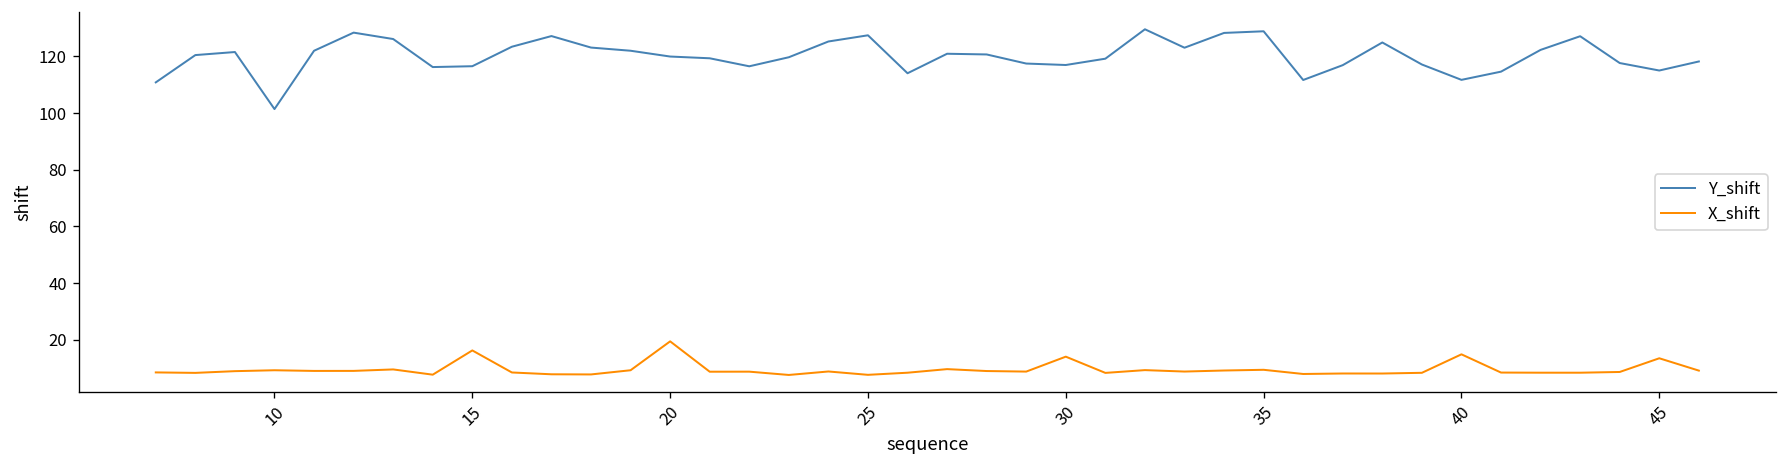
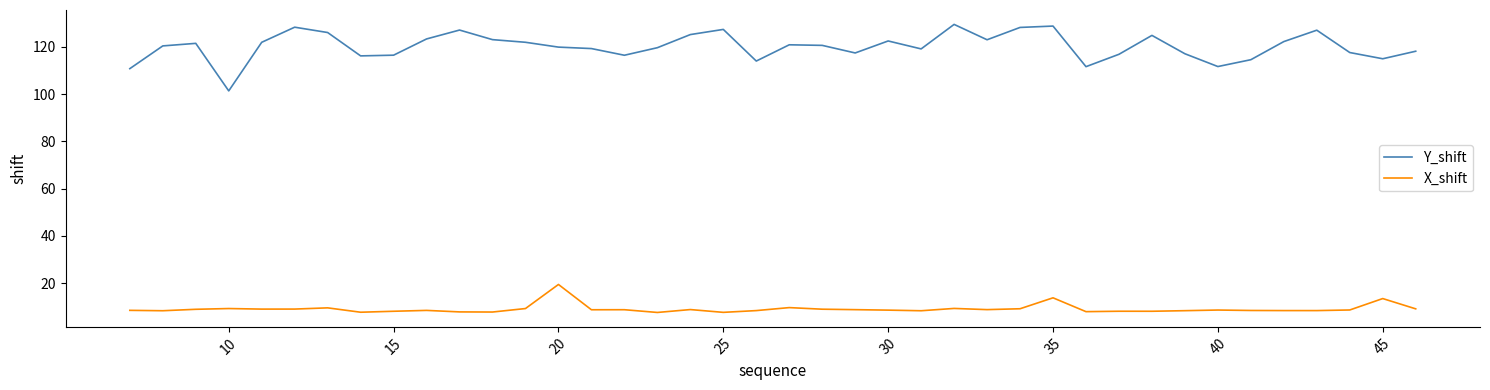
  {
    "Y_shift": {
      "10": 101,
      "15": 117,
      "20": 120,
      "25": 127,
-     "30": 117,
+     "30": 123,
      "35": 129,
      "40": 112,
      "45": 115
    },
    "X_shift": {
      "10": 9,
-     "15": 16,
+     "15": 8,
      "20": 19,
      "25": 8,
-     "30": 14,
-     "35": 9,
-     "40": 15,
+     "30": 9,
+     "35": 14,
+     "40": 9,
      "45": 13
    }
  }
